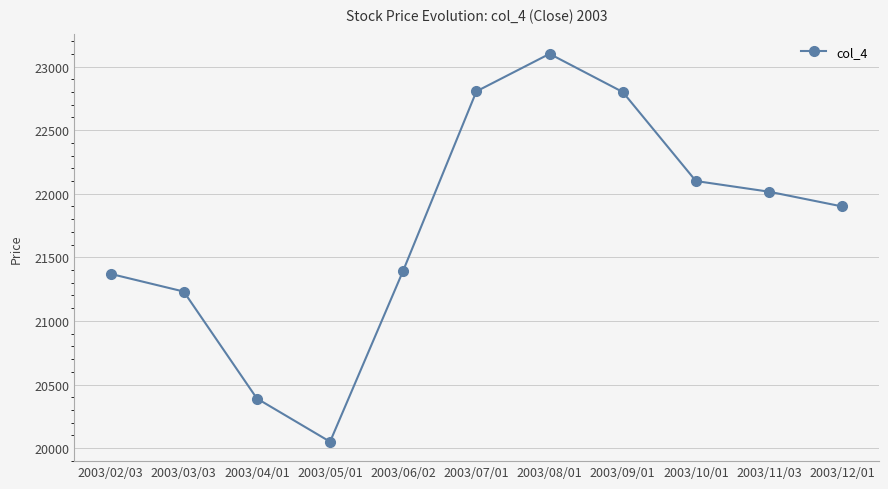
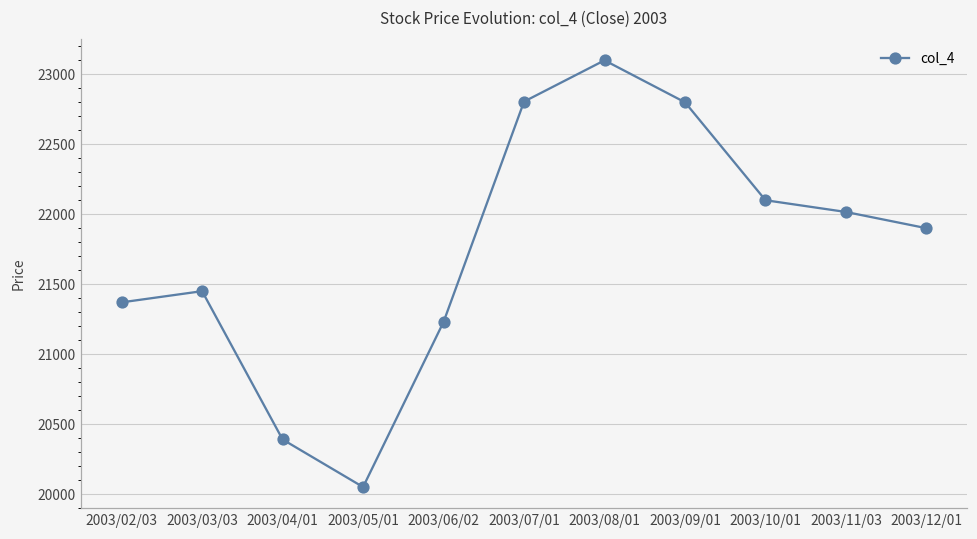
  {
    "2003/02/03": 21370,
-   "2003/03/03": 21230,
+   "2003/03/03": 21450,
    "2003/04/01": 20390,
    "2003/05/01": 20050,
-   "2003/06/02": 21400,
+   "2003/06/02": 21230,
    "2003/07/01": 22810,
    "2003/08/01": 23100,
    "2003/09/01": 22800,
    "2003/10/01": 22100,
    "2003/11/03": 22020,
    "2003/12/01": 21900
  }
